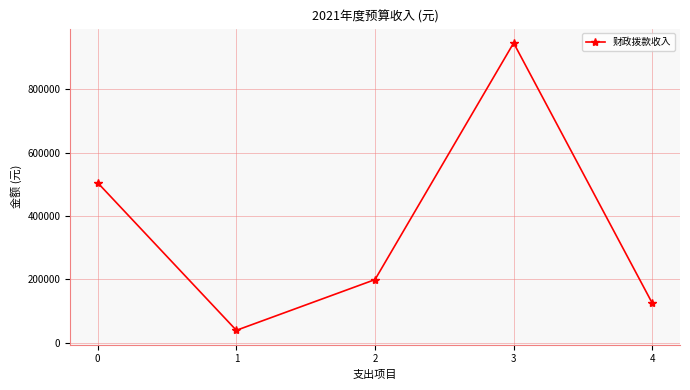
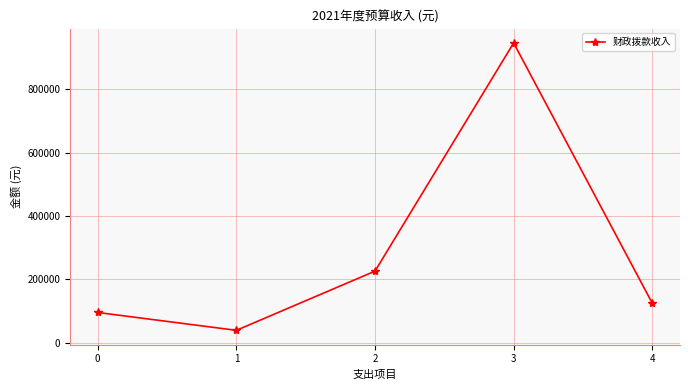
  {
-   "0": 500000,
+   "0": 90000,
    "1": 40000,
-   "2": 200000,
+   "2": 230000,
    "3": 950000,
    "4": 120000
  }
